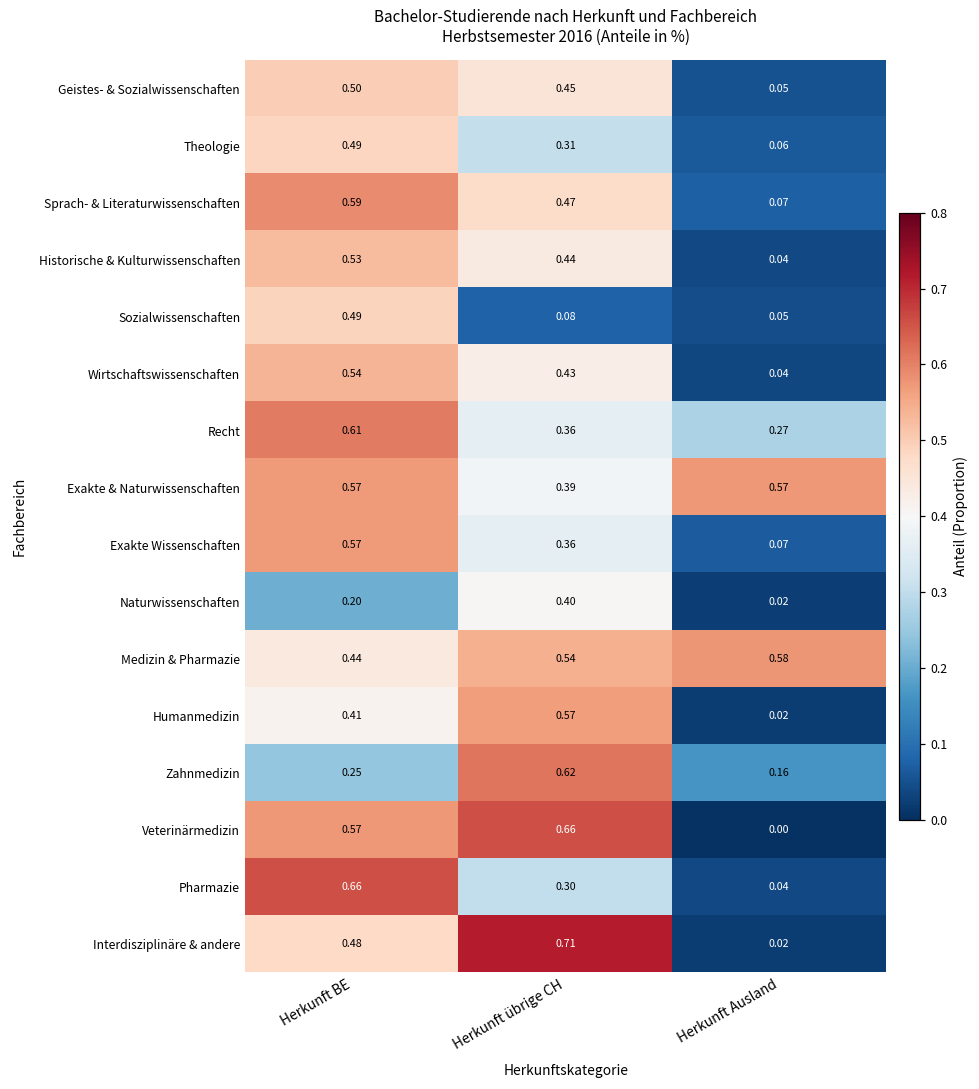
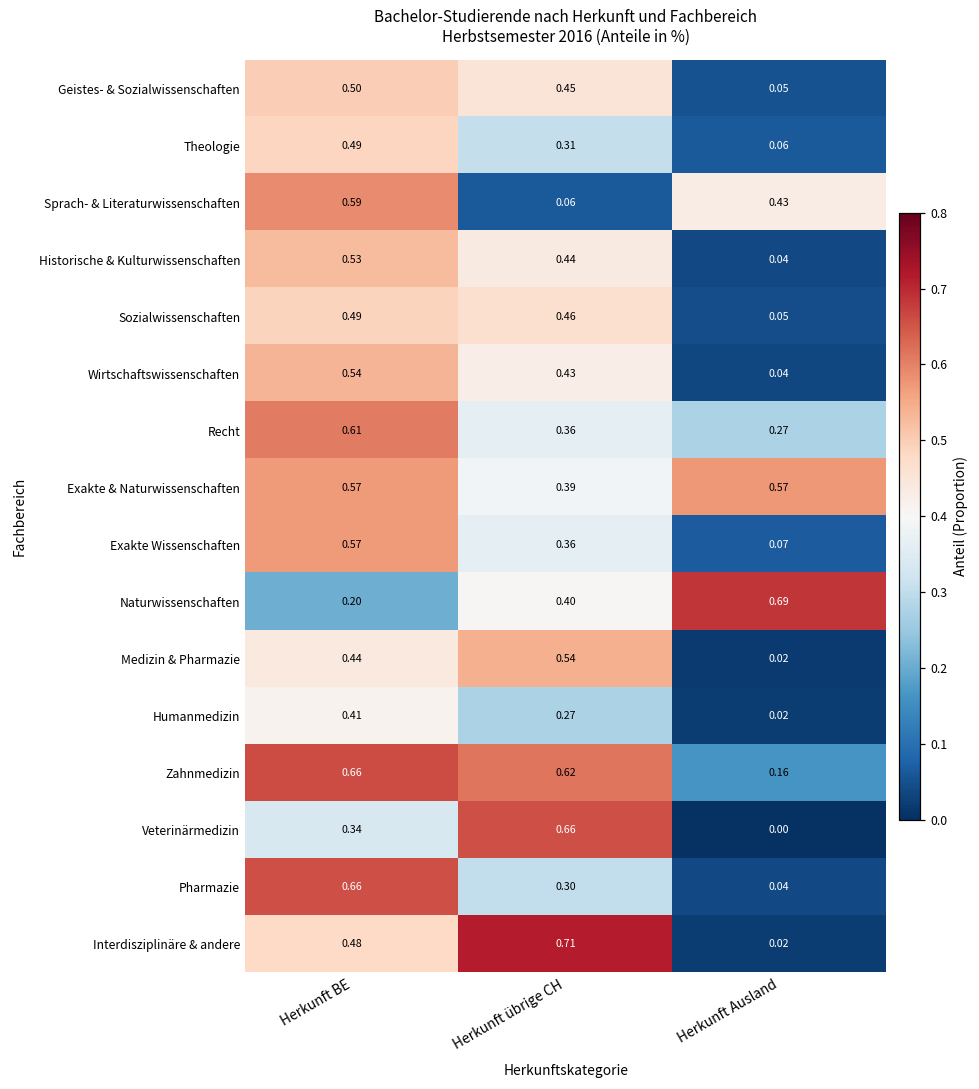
  {
    "Geistes- & Sozialwissenschaften": {
      "Herkunft BE": 0.50,
      "Herkunft übrige CH": 0.45,
      "Herkunft Ausland": 0.05
    },
    "Theologie": {
      "Herkunft BE": 0.49,
      "Herkunft übrige CH": 0.31,
      "Herkunft Ausland": 0.06
    },
    "Sprach- & Literaturwissenschaften": {
      "Herkunft BE": 0.59,
-     "Herkunft übrige CH": 0.47,
-     "Herkunft Ausland": 0.07
+     "Herkunft übrige CH": 0.06,
+     "Herkunft Ausland": 0.43
    },
    "Historische & Kulturwissenschaften": {
      "Herkunft BE": 0.53,
      "Herkunft übrige CH": 0.44,
      "Herkunft Ausland": 0.04
    },
    "Sozialwissenschaften": {
      "Herkunft BE": 0.49,
-     "Herkunft übrige CH": 0.08,
+     "Herkunft übrige CH": 0.46,
      "Herkunft Ausland": 0.05
    },
    "Wirtschaftswissenschaften": {
      "Herkunft BE": 0.54,
      "Herkunft übrige CH": 0.43,
      "Herkunft Ausland": 0.04
    },
    "Recht": {
      "Herkunft BE": 0.61,
      "Herkunft übrige CH": 0.36,
      "Herkunft Ausland": 0.27
    },
    "Exakte & Naturwissenschaften": {
      "Herkunft BE": 0.57,
      "Herkunft übrige CH": 0.39,
      "Herkunft Ausland": 0.57
    },
    "Exakte Wissenschaften": {
      "Herkunft BE": 0.57,
      "Herkunft übrige CH": 0.36,
      "Herkunft Ausland": 0.07
    },
    "Naturwissenschaften": {
      "Herkunft BE": 0.20,
      "Herkunft übrige CH": 0.40,
-     "Herkunft Ausland": 0.02
+     "Herkunft Ausland": 0.69
    },
    "Medizin & Pharmazie": {
      "Herkunft BE": 0.44,
      "Herkunft übrige CH": 0.54,
-     "Herkunft Ausland": 0.58
+     "Herkunft Ausland": 0.02
    },
    "Humanmedizin": {
      "Herkunft BE": 0.41,
-     "Herkunft übrige CH": 0.57,
+     "Herkunft übrige CH": 0.27,
      "Herkunft Ausland": 0.02
    },
    "Zahnmedizin": {
-     "Herkunft BE": 0.25,
+     "Herkunft BE": 0.66,
      "Herkunft übrige CH": 0.62,
      "Herkunft Ausland": 0.16
    },
    "Veterinärmedizin": {
-     "Herkunft BE": 0.57,
+     "Herkunft BE": 0.34,
      "Herkunft übrige CH": 0.66,
      "Herkunft Ausland": 0.00
    },
    "Pharmazie": {
      "Herkunft BE": 0.66,
      "Herkunft übrige CH": 0.30,
      "Herkunft Ausland": 0.04
    },
    "Interdisziplinäre & andere": {
      "Herkunft BE": 0.48,
      "Herkunft übrige CH": 0.71,
      "Herkunft Ausland": 0.02
    }
  }
